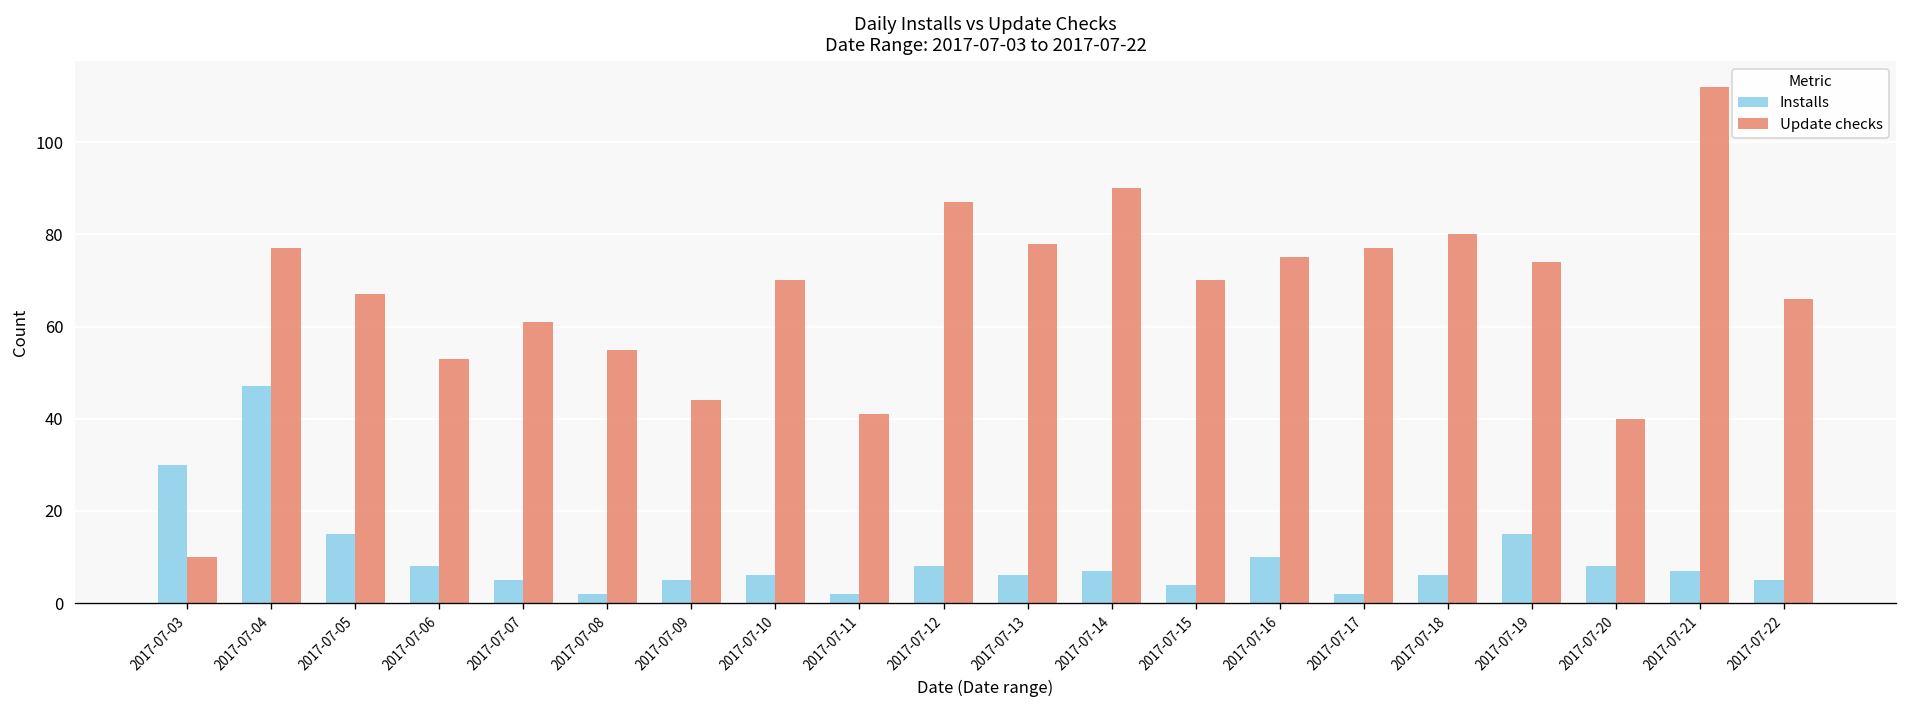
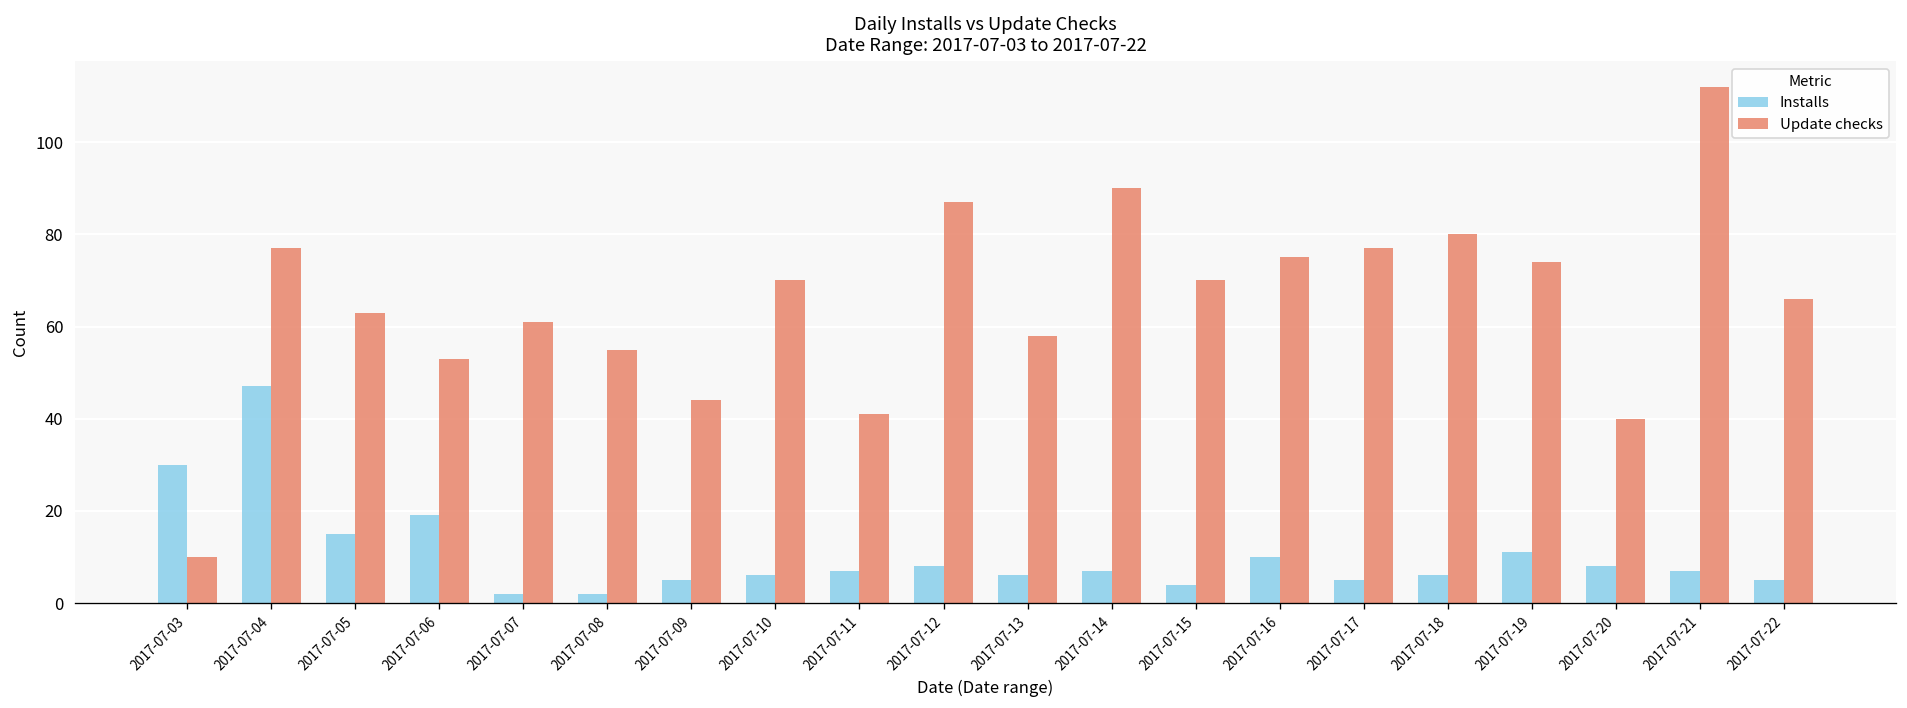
  {
    "Installs": {
      "2017-07-03": 30,
      "2017-07-04": 47,
      "2017-07-05": 15,
-     "2017-07-06": 8,
-     "2017-07-07": 5,
+     "2017-07-06": 19,
+     "2017-07-07": 2,
      "2017-07-08": 2,
      "2017-07-09": 5,
      "2017-07-10": 6,
-     "2017-07-11": 2,
+     "2017-07-11": 7,
      "2017-07-12": 8,
      "2017-07-13": 6,
      "2017-07-14": 7,
      "2017-07-15": 4,
      "2017-07-16": 10,
-     "2017-07-17": 2,
+     "2017-07-17": 5,
      "2017-07-18": 6,
-     "2017-07-19": 15,
+     "2017-07-19": 11,
      "2017-07-20": 8,
      "2017-07-21": 7,
      "2017-07-22": 5
    },
    "Update checks": {
      "2017-07-03": 10,
      "2017-07-04": 77,
-     "2017-07-05": 67,
+     "2017-07-05": 63,
      "2017-07-06": 53,
      "2017-07-07": 61,
      "2017-07-08": 55,
      "2017-07-09": 44,
      "2017-07-10": 70,
      "2017-07-11": 41,
      "2017-07-12": 87,
-     "2017-07-13": 78,
+     "2017-07-13": 58,
      "2017-07-14": 90,
      "2017-07-15": 70,
      "2017-07-16": 75,
      "2017-07-17": 77,
      "2017-07-18": 80,
      "2017-07-19": 74,
      "2017-07-20": 40,
      "2017-07-21": 112,
      "2017-07-22": 66
    }
  }
